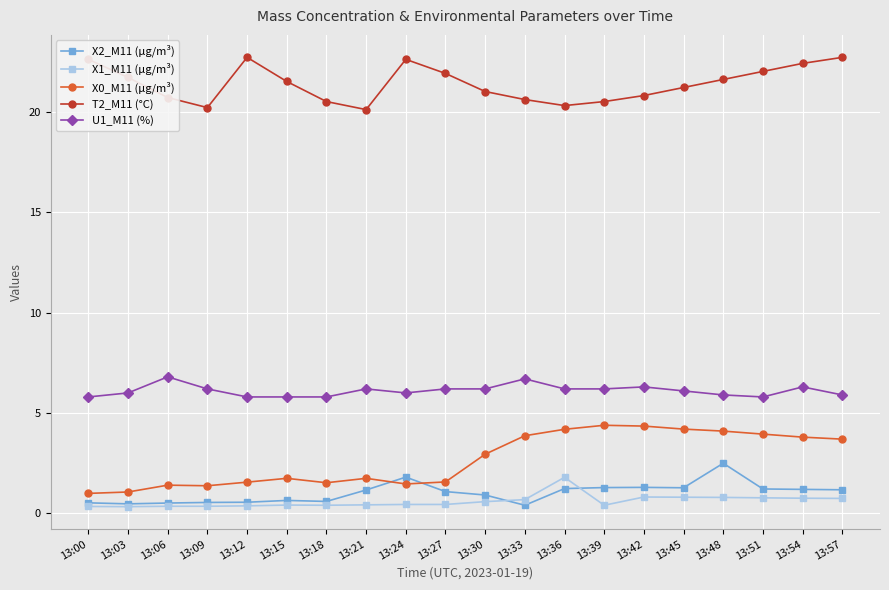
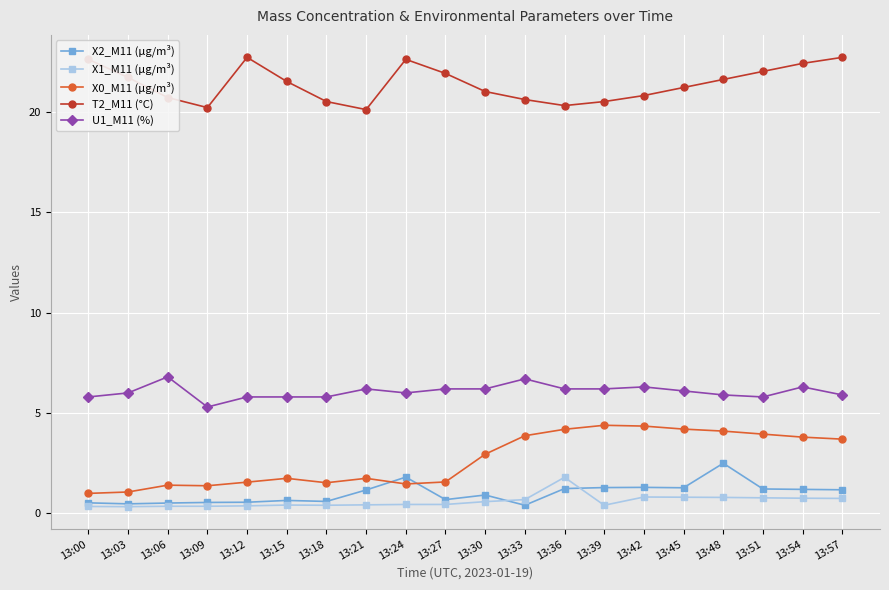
  {
    "X2_M11 (μg/m³)": {
      "13:00": 0.5,
      "13:03": 0.5,
      "13:06": 0.5,
      "13:09": 0.6,
      "13:12": 0.6,
      "13:15": 0.7,
      "13:18": 0.6,
      "13:21": 1.2,
      "13:24": 1.8,
-     "13:27": 1.1,
+     "13:27": 0.7,
      "13:30": 0.9,
      "13:33": 0.4,
      "13:36": 1.2,
      "13:39": 1.3,
      "13:42": 1.3,
      "13:45": 1.3,
      "13:48": 2.5,
      "13:51": 1.2,
      "13:54": 1.2,
      "13:57": 1.2
    },
    "X1_M11 (μg/m³)": {
      "13:00": 0.4,
      "13:03": 0.3,
      "13:06": 0.4,
      "13:09": 0.4,
      "13:12": 0.4,
      "13:15": 0.4,
      "13:18": 0.4,
      "13:21": 0.4,
      "13:24": 0.5,
      "13:27": 0.5,
      "13:30": 0.6,
      "13:33": 0.7,
      "13:36": 1.8,
      "13:39": 0.4,
      "13:42": 0.8,
      "13:45": 0.8,
      "13:48": 0.8,
      "13:51": 0.8,
      "13:54": 0.8,
      "13:57": 0.8
    },
    "U1_M11 (%)": {
      "13:00": 5.8,
      "13:03": 6.0,
      "13:06": 6.8,
-     "13:09": 6.2,
+     "13:09": 5.3,
      "13:12": 5.8,
      "13:15": 5.8,
      "13:18": 5.8,
      "13:21": 6.2,
      "13:24": 6.0,
      "13:27": 6.2,
      "13:30": 6.2,
      "13:33": 6.7,
      "13:36": 6.2,
      "13:39": 6.2,
      "13:42": 6.3,
      "13:45": 6.1,
      "13:48": 5.9,
      "13:51": 5.8,
      "13:54": 6.3,
      "13:57": 5.9
    }
  }
